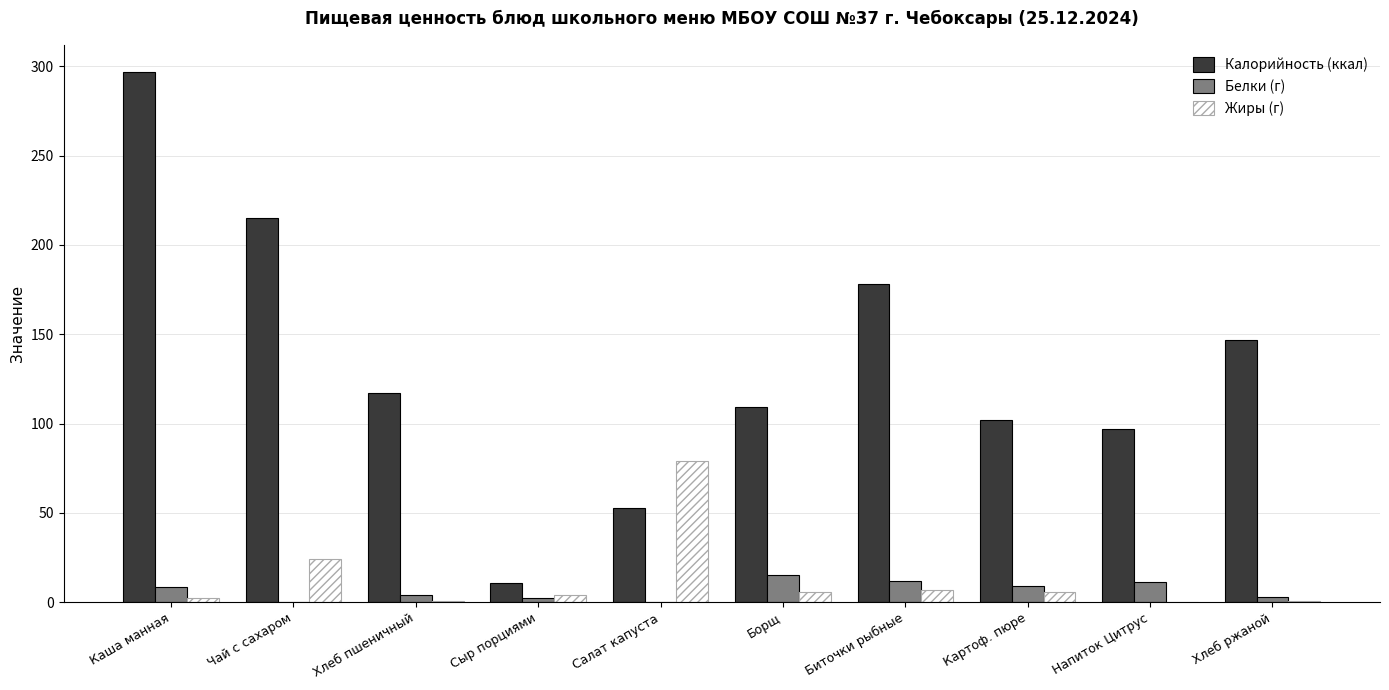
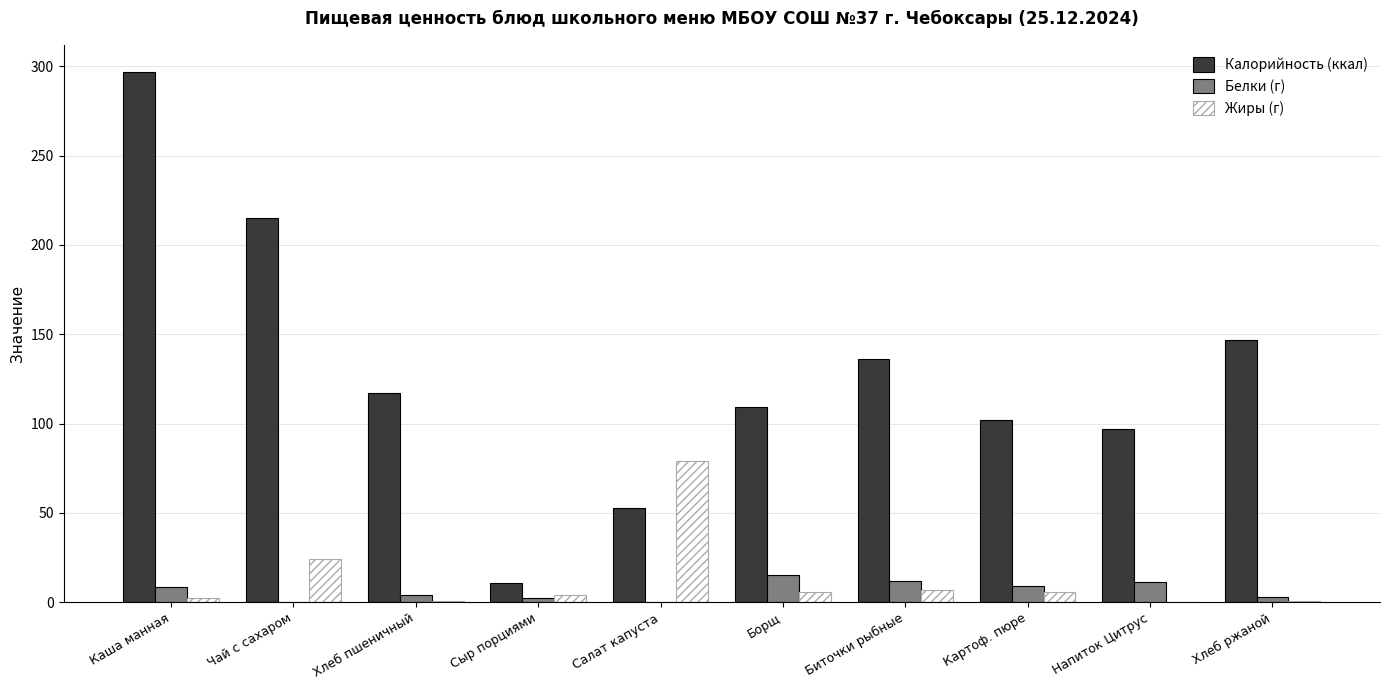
  {
    "Калорийность (ккал)": {
      "Каша манная": 297,
      "Чай с сахаром": 215,
      "Хлеб пшеничный": 117,
      "Сыр порциями": 11,
      "Салат капуста": 53,
      "Борщ": 109,
-     "Биточки рыбные": 178,
+     "Биточки рыбные": 136,
      "Картоф. пюре": 102,
      "Напиток Цитрус": 97,
      "Хлеб ржаной": 147
    },
    "Белки (г)": {
      "Каша манная": 9,
      "Хлеб пшеничный": 4,
      "Сыр порциями": 2,
      "Салат капуста": 0,
      "Борщ": 15,
      "Биточки рыбные": 12,
      "Картоф. пюре": 9,
      "Напиток Цитрус": 11,
      "Хлеб ржаной": 3
    },
    "Жиры (г)": {
      "Каша манная": 2,
      "Чай с сахаром": 24,
      "Сыр порциями": 4,
      "Салат капуста": 79,
      "Борщ": 6,
      "Биточки рыбные": 7,
      "Картоф. пюре": 6
    }
  }
